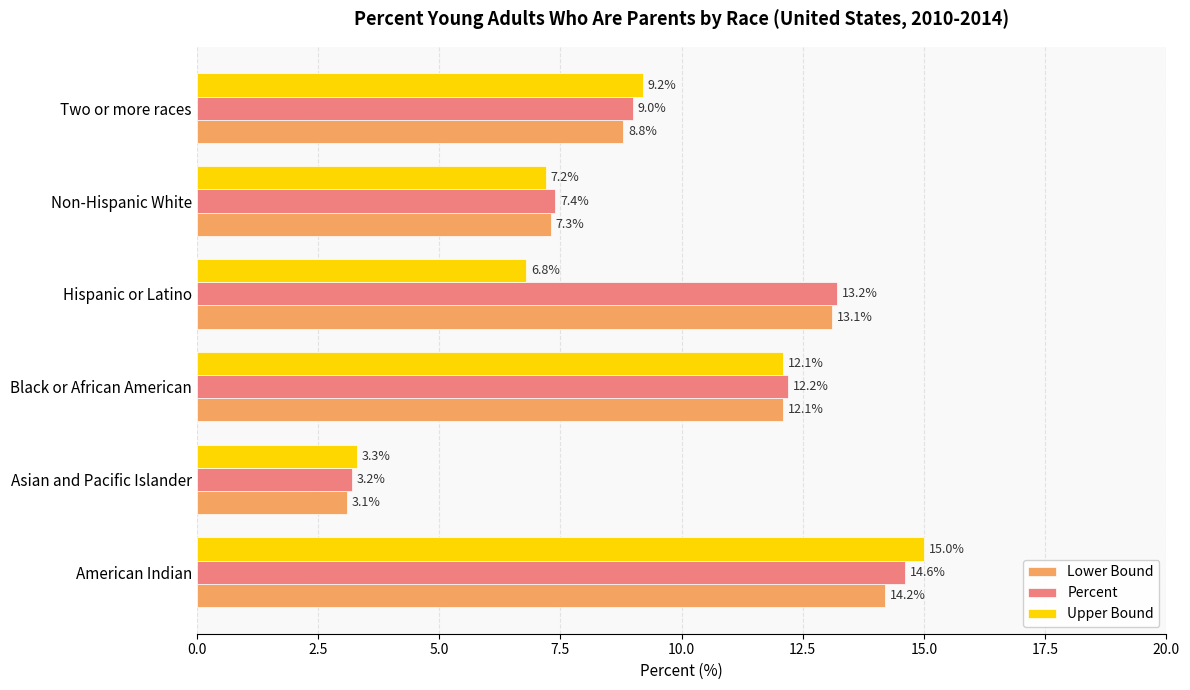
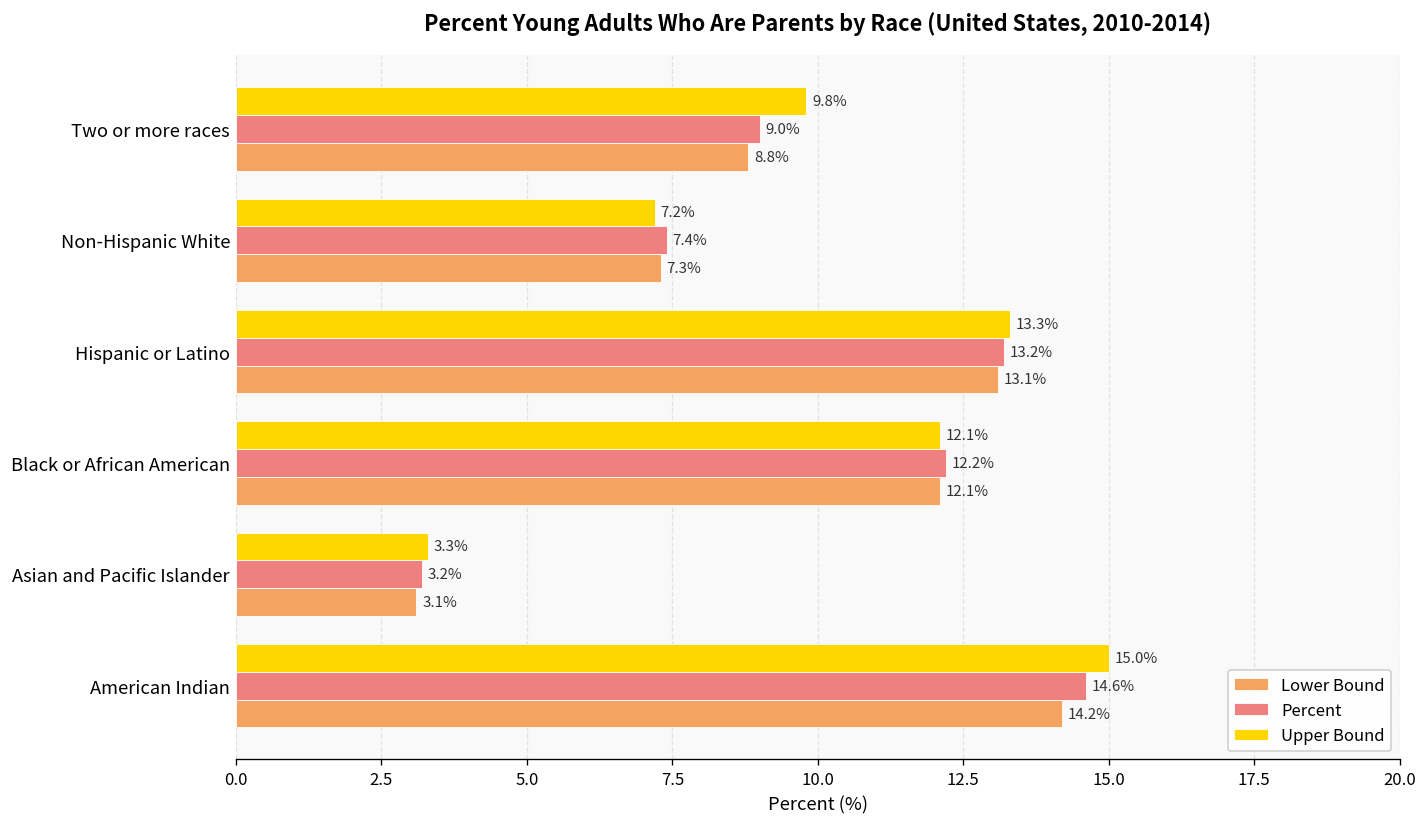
  {
    "Upper Bound": {
-     "Two or more races": "9.2%",
+     "Two or more races": "9.8%",
      "Non-Hispanic White": "7.2%",
-     "Hispanic or Latino": "6.8%",
+     "Hispanic or Latino": "13.3%",
      "Black or African American": "12.1%",
      "Asian and Pacific Islander": "3.3%",
      "American Indian": "15.0%"
    }
  }
